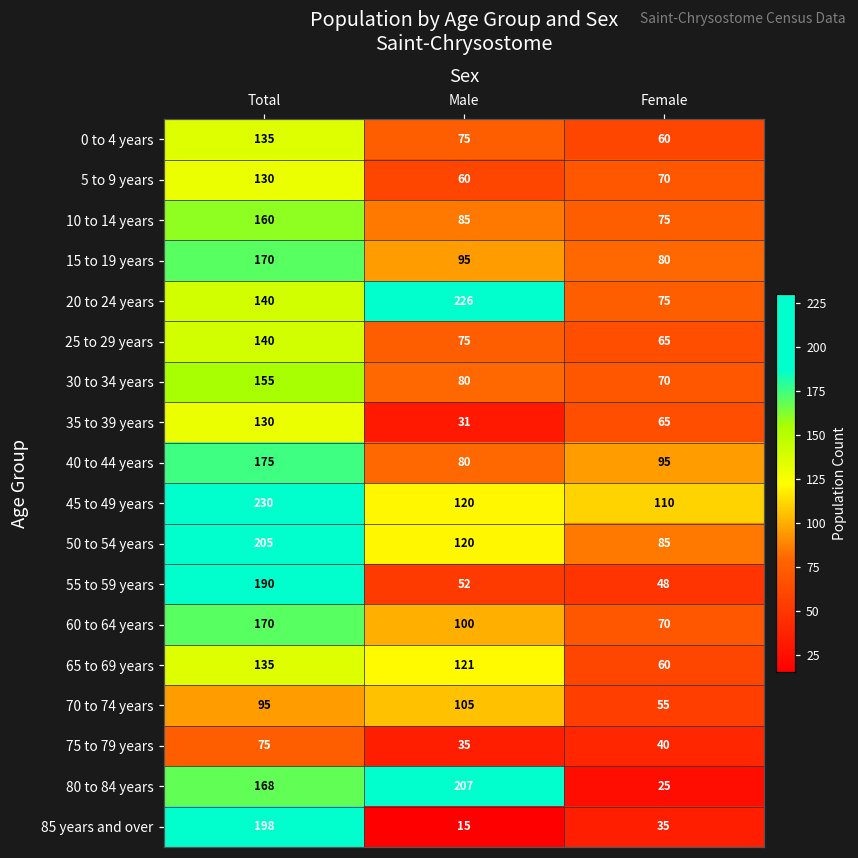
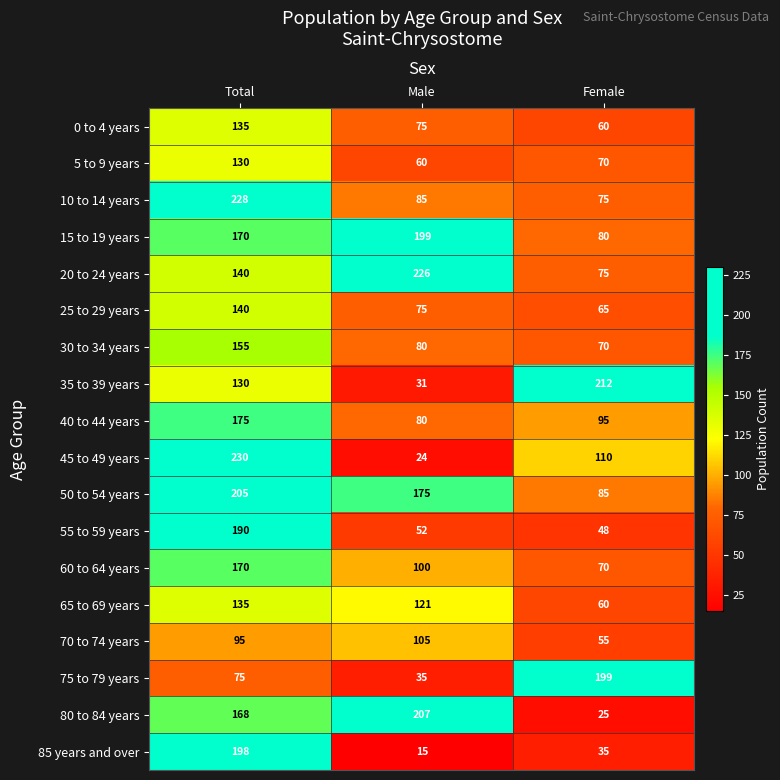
  {
    "0 to 4 years": {
      "Total": 135,
      "Male": 75,
      "Female": 60
    },
    "5 to 9 years": {
      "Total": 130,
      "Male": 60,
      "Female": 70
    },
    "10 to 14 years": {
-     "Total": 160,
+     "Total": 228,
      "Male": 85,
      "Female": 75
    },
    "15 to 19 years": {
      "Total": 170,
-     "Male": 95,
+     "Male": 199,
      "Female": 80
    },
    "20 to 24 years": {
      "Total": 140,
      "Male": 226,
      "Female": 75
    },
    "25 to 29 years": {
      "Total": 140,
      "Male": 75,
      "Female": 65
    },
    "30 to 34 years": {
      "Total": 155,
      "Male": 80,
      "Female": 70
    },
    "35 to 39 years": {
      "Total": 130,
      "Male": 31,
-     "Female": 65
+     "Female": 212
    },
    "40 to 44 years": {
      "Total": 175,
      "Male": 80,
      "Female": 95
    },
    "45 to 49 years": {
      "Total": 230,
-     "Male": 120,
+     "Male": 24,
      "Female": 110
    },
    "50 to 54 years": {
      "Total": 205,
-     "Male": 120,
+     "Male": 175,
      "Female": 85
    },
    "55 to 59 years": {
      "Total": 190,
      "Male": 52,
      "Female": 48
    },
    "60 to 64 years": {
      "Total": 170,
      "Male": 100,
      "Female": 70
    },
    "65 to 69 years": {
      "Total": 135,
      "Male": 121,
      "Female": 60
    },
    "70 to 74 years": {
      "Total": 95,
      "Male": 105,
      "Female": 55
    },
    "75 to 79 years": {
      "Total": 75,
      "Male": 35,
-     "Female": 40
+     "Female": 199
    },
    "80 to 84 years": {
      "Total": 168,
      "Male": 207,
      "Female": 25
    },
    "85 years and over": {
      "Total": 198,
      "Male": 15,
      "Female": 35
    }
  }
